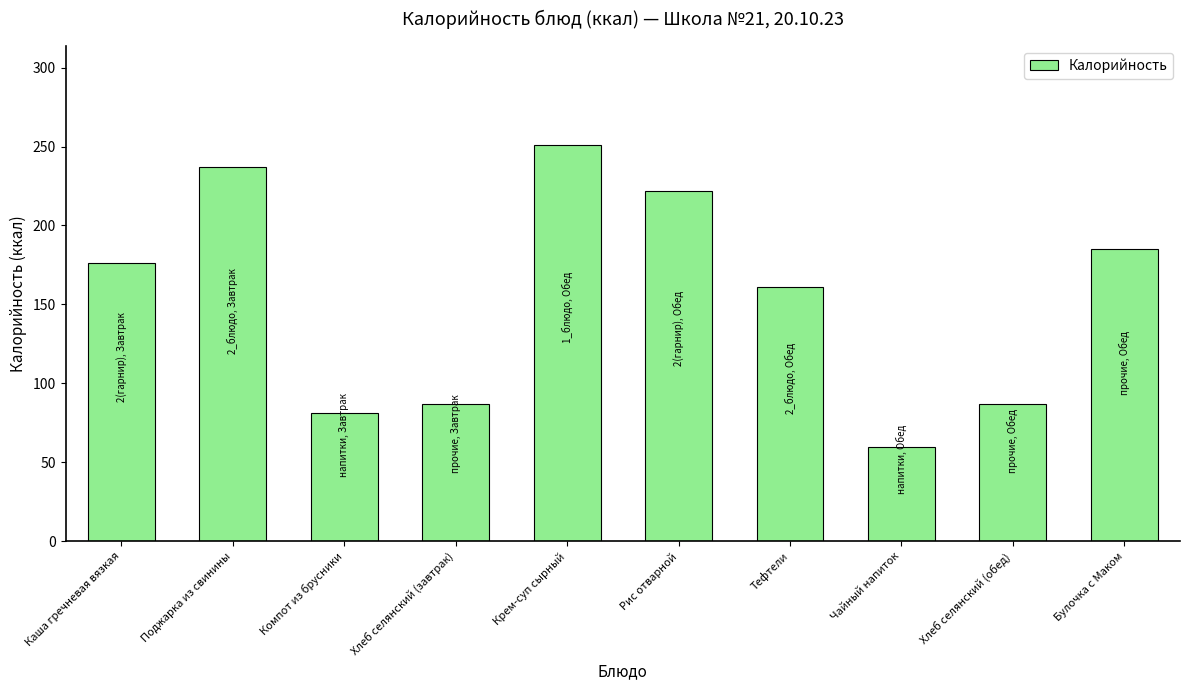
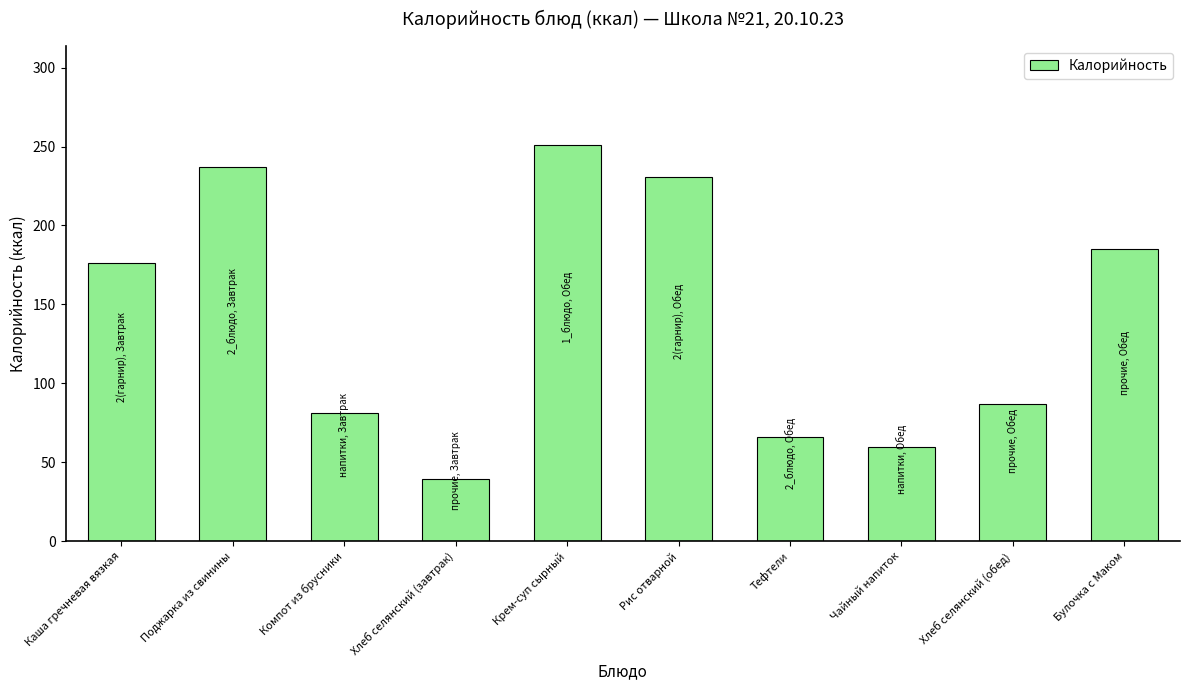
  {
    "Компот из брусники": 81,
-   "Хлеб селянский (завтрак)": 87,
-   "Рис отварной": 222,
-   "Тефтели": 161,
+   "Хлеб селянский (завтрак)": 40,
+   "Рис отварной": 231,
+   "Тефтели": 66,
    "Чайный напиток": 60,
    "Хлеб селянский (обед)": 87,
    "Булочка с Маком": 185
  }
